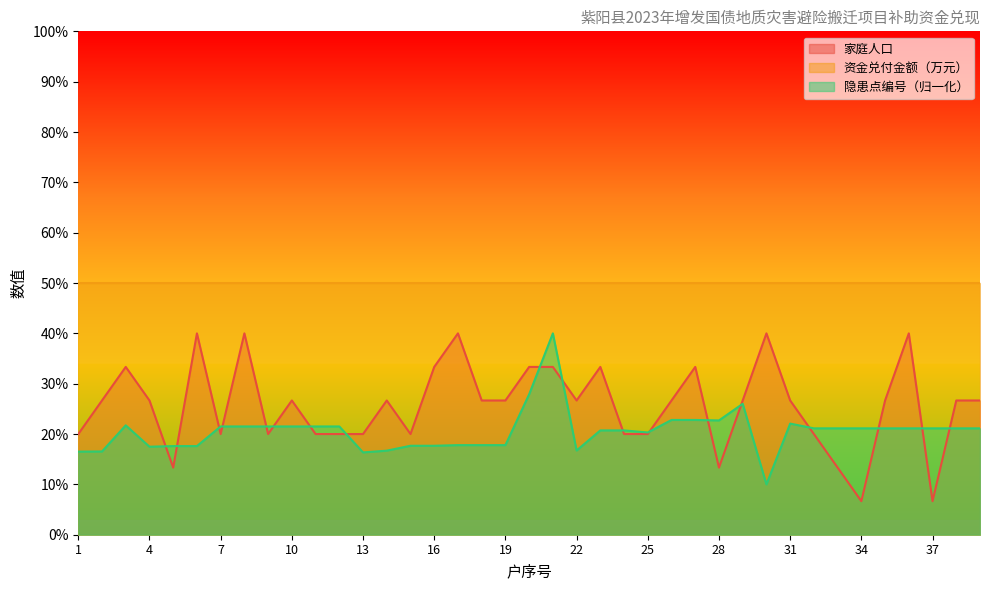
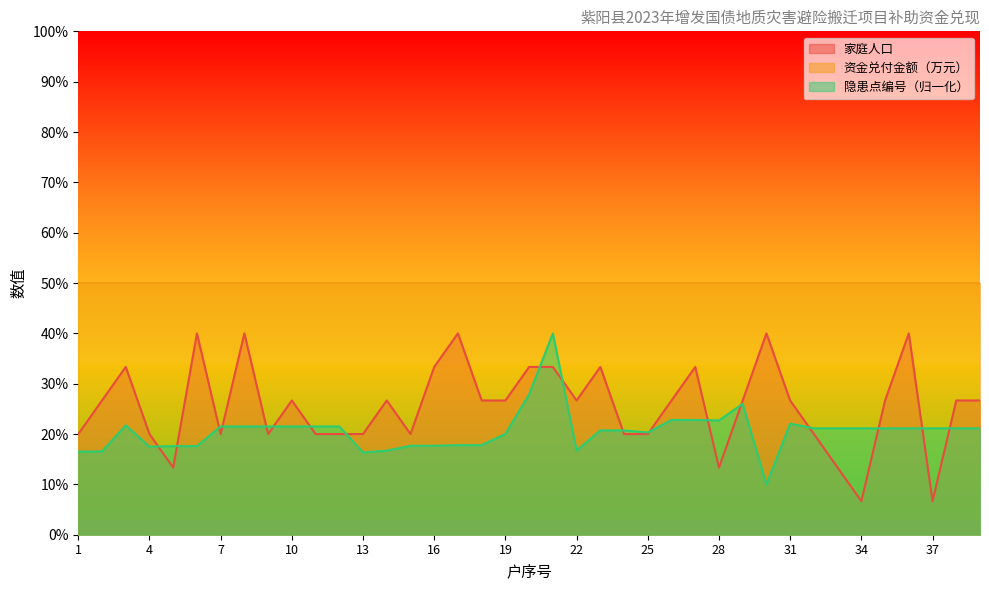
  {
    "家庭人口": {
      "1": "20%",
-     "4": "27%",
+     "4": "20%",
      "7": "20%",
      "10": "27%",
      "13": "20%",
      "16": "33%",
      "19": "27%",
      "22": "27%",
      "28": "13%",
      "31": "27%",
      "34": "7%",
      "37": "7%"
    },
    "资金兑付金额（万元）": {
      "1": "50%",
      "4": "50%",
      "7": "50%",
      "10": "50%",
      "13": "50%",
      "16": "50%",
      "19": "50%",
      "22": "50%",
      "25": "50%",
      "28": "50%",
      "31": "50%",
      "34": "50%",
      "37": "50%"
    },
    "隐患点编号（归一化）": {
      "1": "17%",
      "4": "17%",
      "7": "22%",
      "10": "22%",
      "13": "16%",
      "16": "18%",
-     "19": "18%",
+     "19": "20%",
      "22": "17%",
      "28": "23%",
      "31": "22%",
      "34": "21%",
      "37": "21%"
    }
  }
